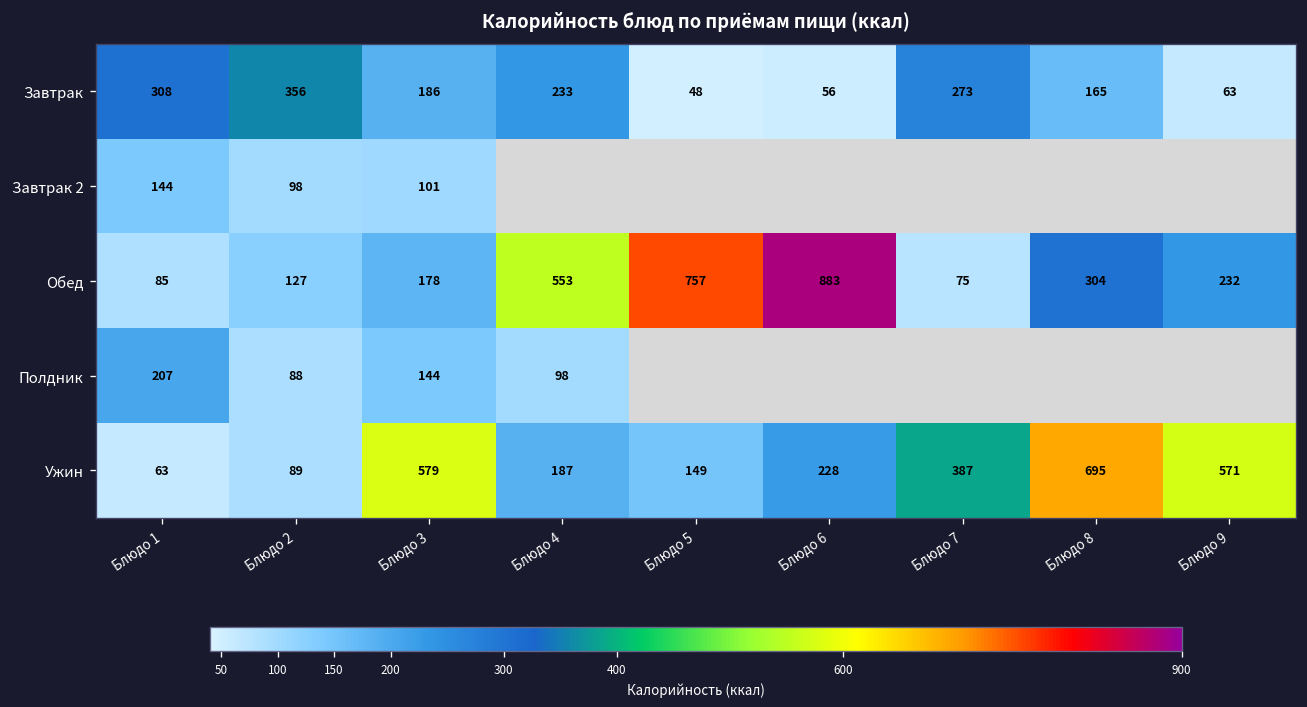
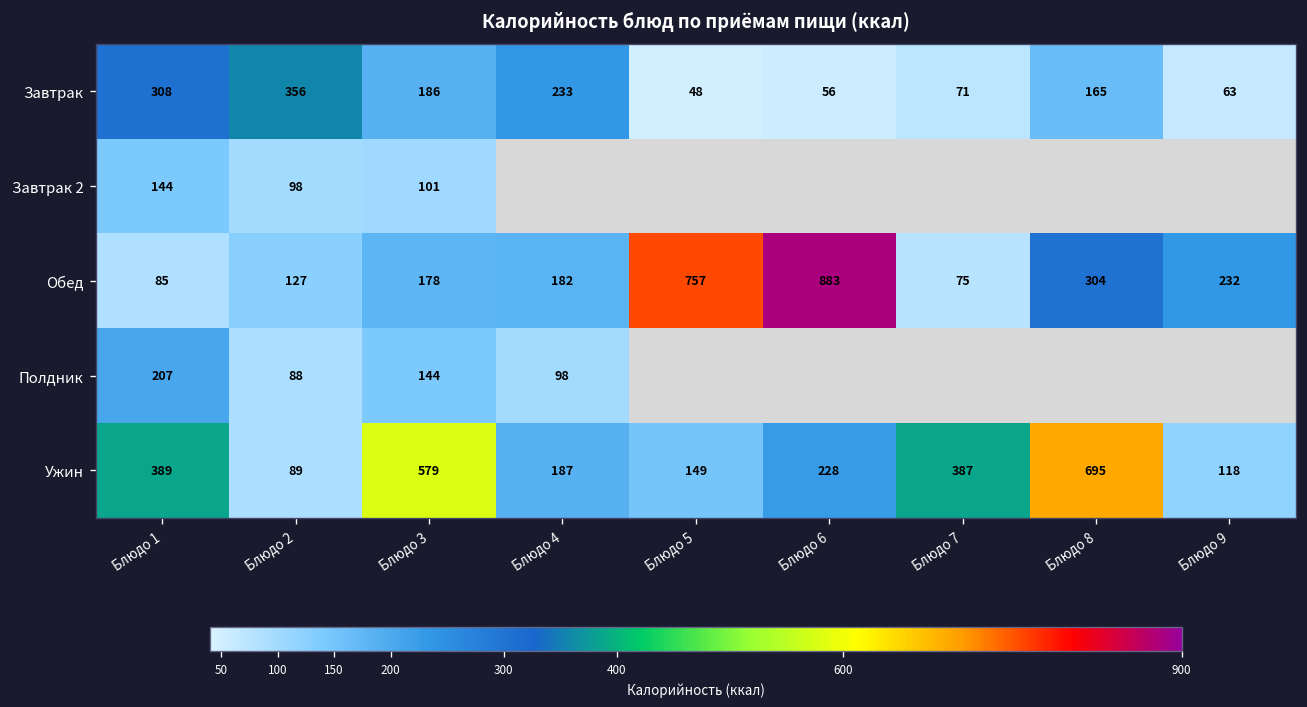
  {
    "Завтрак": {
      "Блюдо 1": 308,
      "Блюдо 2": 356,
      "Блюдо 3": 186,
      "Блюдо 4": 233,
      "Блюдо 5": 48,
      "Блюдо 6": 56,
-     "Блюдо 7": 273,
+     "Блюдо 7": 71,
      "Блюдо 8": 165,
      "Блюдо 9": 63
    },
    "Завтрак 2": {
      "Блюдо 1": 144,
      "Блюдо 2": 98,
      "Блюдо 3": 101
    },
    "Обед": {
      "Блюдо 1": 85,
      "Блюдо 2": 127,
      "Блюдо 3": 178,
-     "Блюдо 4": 553,
+     "Блюдо 4": 182,
      "Блюдо 5": 757,
      "Блюдо 6": 883,
      "Блюдо 7": 75,
      "Блюдо 8": 304,
      "Блюдо 9": 232
    },
    "Полдник": {
      "Блюдо 1": 207,
      "Блюдо 2": 88,
      "Блюдо 3": 144,
      "Блюдо 4": 98
    },
    "Ужин": {
-     "Блюдо 1": 63,
+     "Блюдо 1": 389,
      "Блюдо 2": 89,
      "Блюдо 3": 579,
      "Блюдо 4": 187,
      "Блюдо 5": 149,
      "Блюдо 6": 228,
      "Блюдо 7": 387,
      "Блюдо 8": 695,
-     "Блюдо 9": 571
+     "Блюдо 9": 118
    }
  }
